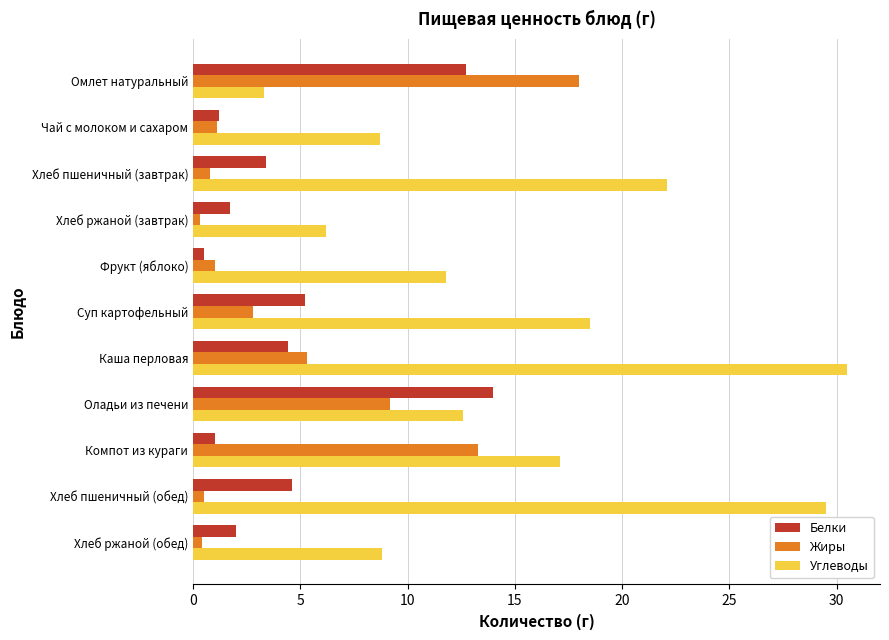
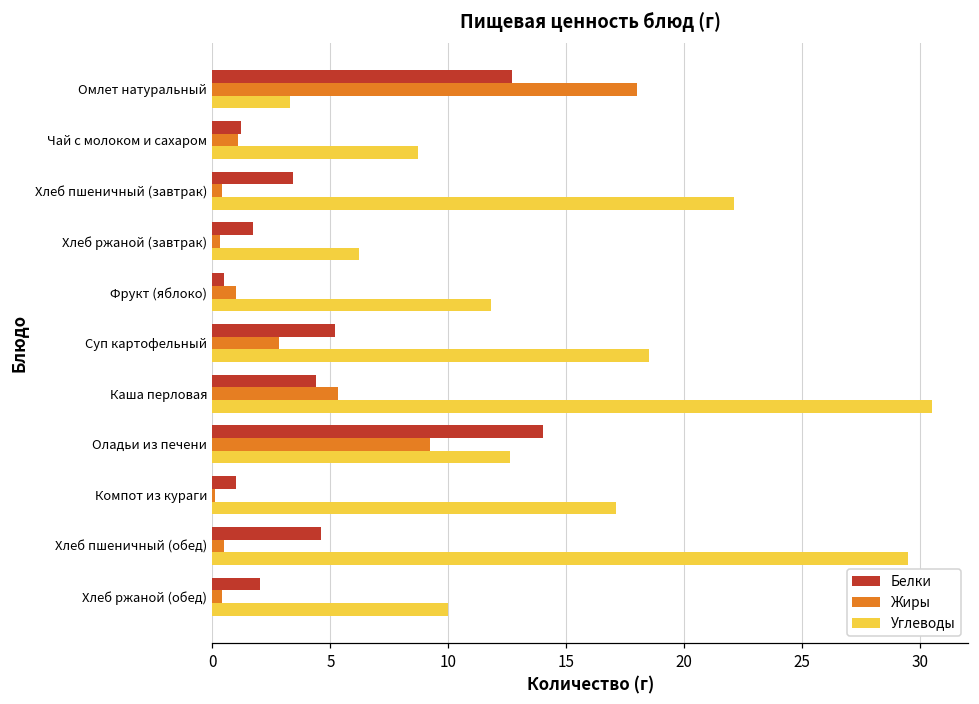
  {
    "Белки": {
      "Омлет натуральный": 12.7,
      "Чай с молоком и сахаром": 1.2,
      "Хлеб пшеничный (завтрак)": 3.4,
      "Хлеб ржаной (завтрак)": 1.7,
      "Фрукт (яблоко)": 0.5,
      "Суп картофельный": 5.2,
      "Каша перловая": 4.4,
      "Оладьи из печени": 14.0,
      "Компот из кураги": 1.0,
      "Хлеб пшеничный (обед)": 4.6,
      "Хлеб ржаной (обед)": 2.0
    },
    "Жиры": {
      "Омлет натуральный": 18.0,
      "Чай с молоком и сахаром": 1.1,
-     "Хлеб пшеничный (завтрак)": 0.8,
+     "Хлеб пшеничный (завтрак)": 0.4,
      "Хлеб ржаной (завтрак)": 0.3,
      "Фрукт (яблоко)": 1.0,
      "Суп картофельный": 2.8,
      "Каша перловая": 5.3,
      "Оладьи из печени": 9.2,
-     "Компот из кураги": 13.3,
+     "Компот из кураги": 0.1,
      "Хлеб пшеничный (обед)": 0.5,
      "Хлеб ржаной (обед)": 0.4
    },
    "Углеводы": {
      "Омлет натуральный": 3.3,
      "Чай с молоком и сахаром": 8.7,
      "Хлеб пшеничный (завтрак)": 22.1,
      "Хлеб ржаной (завтрак)": 6.2,
      "Фрукт (яблоко)": 11.8,
      "Суп картофельный": 18.5,
      "Каша перловая": 30.5,
      "Оладьи из печени": 12.6,
      "Компот из кураги": 17.1,
      "Хлеб пшеничный (обед)": 29.5,
-     "Хлеб ржаной (обед)": 8.8
+     "Хлеб ржаной (обед)": 10.0
    }
  }
